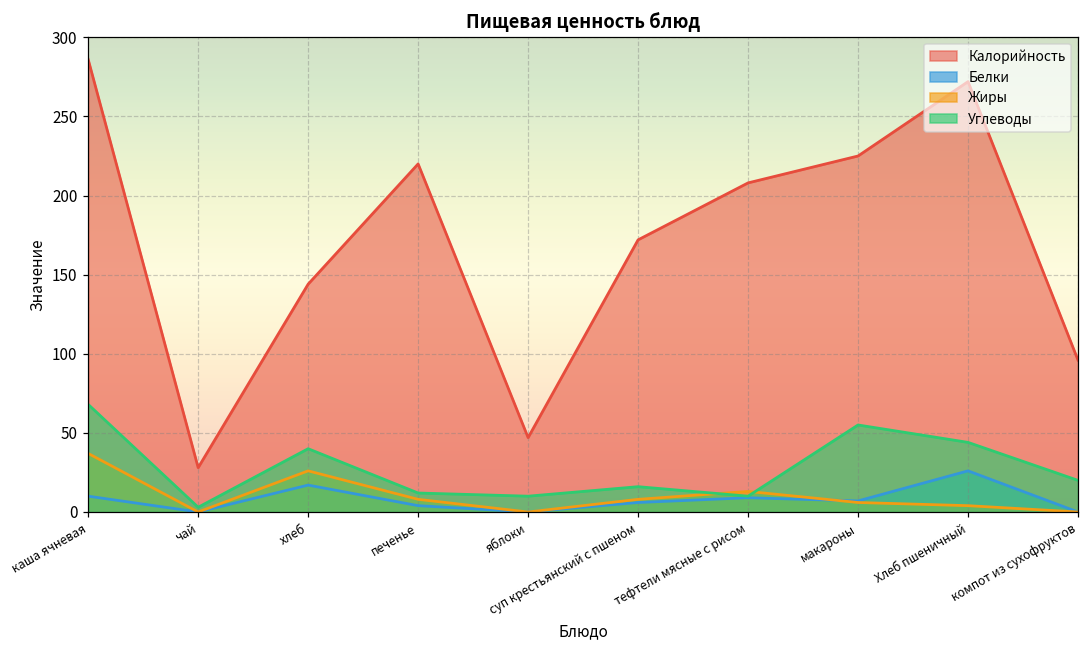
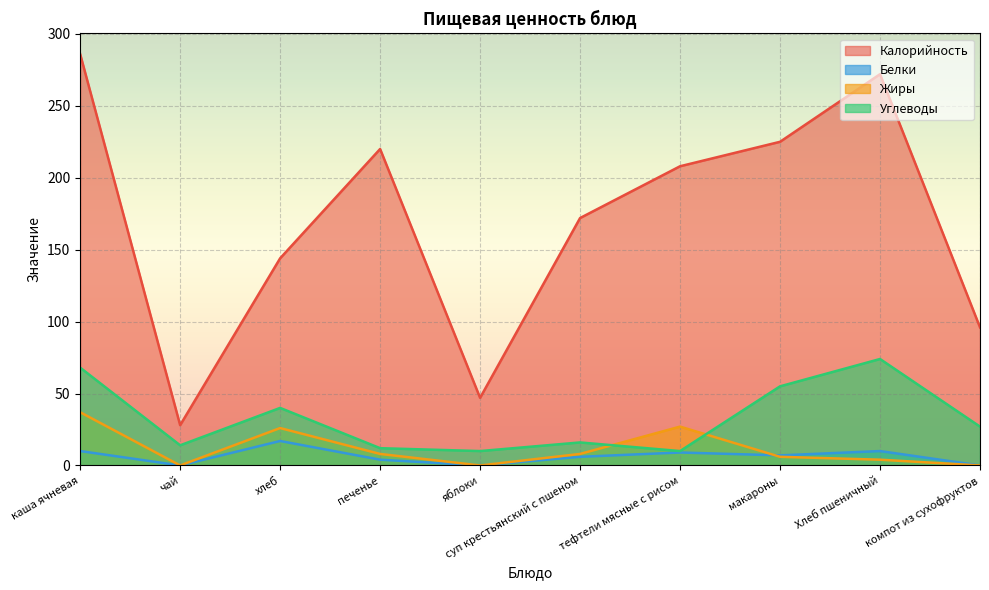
  {
    "Калорийность": {
      "каша ячневая": 286,
      "чай": 28,
      "хлеб": 144,
      "печенье": 220,
      "яблоки": 47,
      "суп крестьянский с пшеном": 172,
      "тефтели мясные с рисом": 208,
      "макароны": 225,
      "компот из сухофруктов": 96
    },
    "Белки": {
      "каша ячневая": 10,
      "хлеб": 17,
      "печенье": 4,
      "суп крестьянский с пшеном": 6,
-     "Хлеб пшеничный": 26
+     "Хлеб пшеничный": 10
    },
    "Жиры": {
      "каша ячневая": 37,
      "хлеб": 26,
      "печенье": 8,
      "суп крестьянский с пшеном": 8,
-     "тефтели мясные с рисом": 13,
+     "тефтели мясные с рисом": 27,
      "Хлеб пшеничный": 4
    },
    "Углеводы": {
      "каша ячневая": 68,
-     "чай": 3,
+     "чай": 14,
      "хлеб": 40,
      "печенье": 12,
      "яблоки": 10,
      "суп крестьянский с пшеном": 16,
      "макароны": 55,
-     "Хлеб пшеничный": 44,
-     "компот из сухофруктов": 20
+     "Хлеб пшеничный": 74,
+     "компот из сухофруктов": 27
    }
  }
